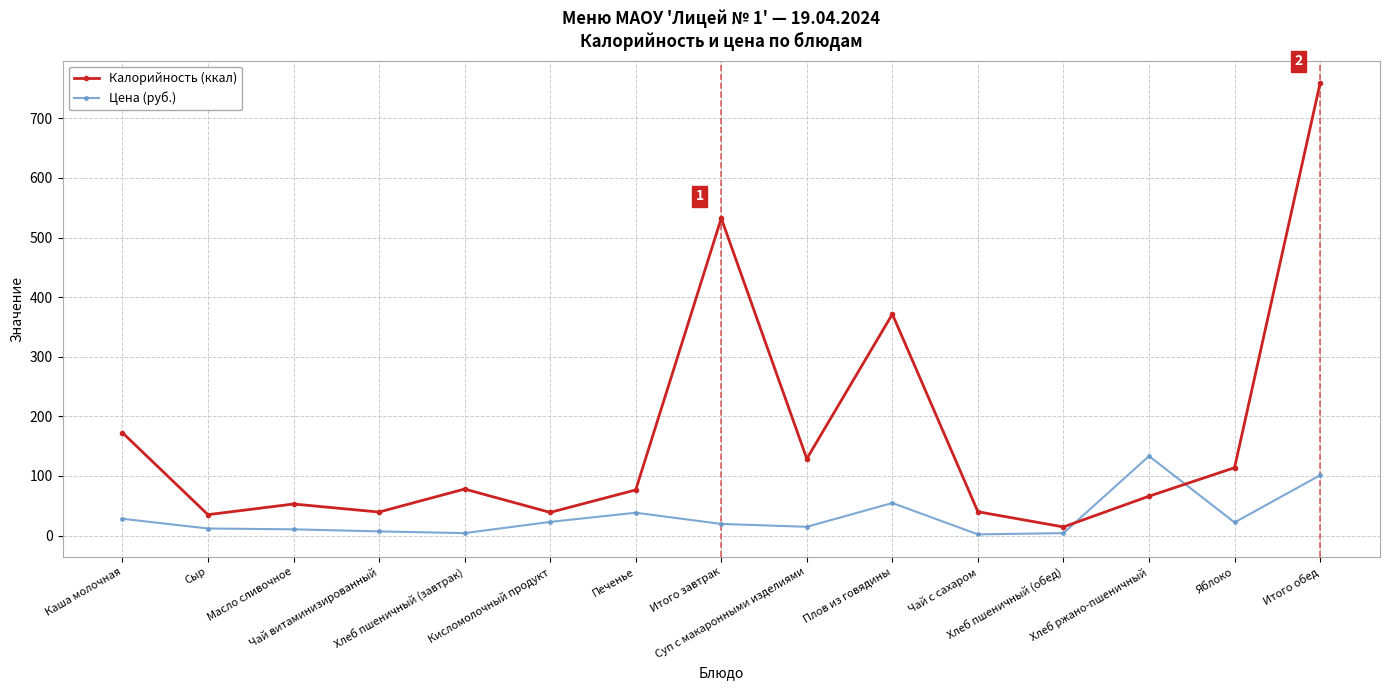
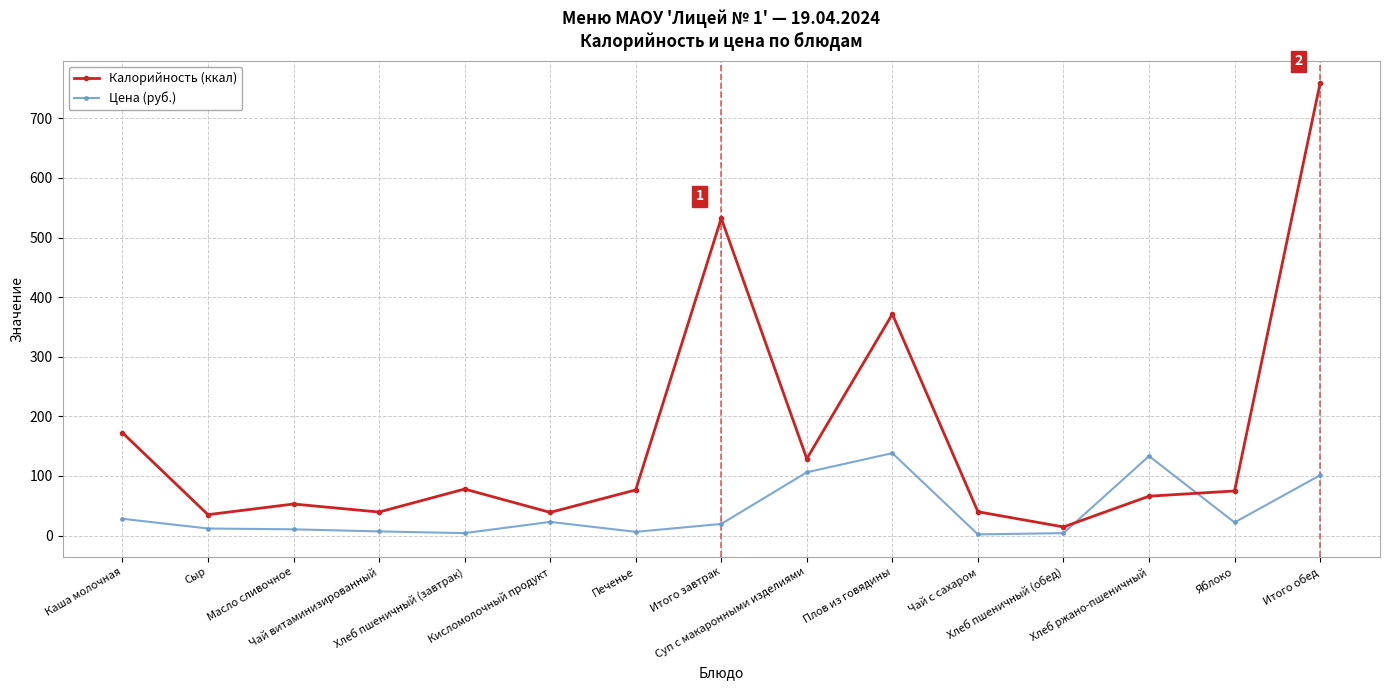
  {
    "Калорийность (ккал)": {
      "Каша молочная": 170,
      "Сыр": 40,
      "Масло сливочное": 50,
      "Чай витаминизированный": 40,
      "Хлеб пшеничный (завтрак)": 80,
      "Кисломолочный продукт": 40,
      "Печенье": 80,
      "Суп с макаронными изделиями": 130,
      "Плов из говядины": 370,
      "Чай с сахаром": 40,
      "Хлеб пшеничный (обед)": 10,
      "Хлеб ржано-пшеничный": 70,
-     "Яблоко": 110
+     "Яблоко": 70
    },
    "Цена (руб.)": {
      "Каша молочная": 30,
      "Сыр": 10,
      "Масло сливочное": 10,
      "Чай витаминизированный": 10,
      "Хлеб пшеничный (завтрак)": 0,
      "Кисломолочный продукт": 20,
-     "Печенье": 40,
+     "Печенье": 10,
      "Итого завтрак": 20,
-     "Суп с макаронными изделиями": 10,
-     "Плов из говядины": 50,
+     "Суп с макаронными изделиями": 110,
+     "Плов из говядины": 140,
      "Чай с сахаром": 0,
      "Хлеб пшеничный (обед)": 0,
      "Хлеб ржано-пшеничный": 130,
      "Яблоко": 20,
      "Итого обед": 100
    }
  }
